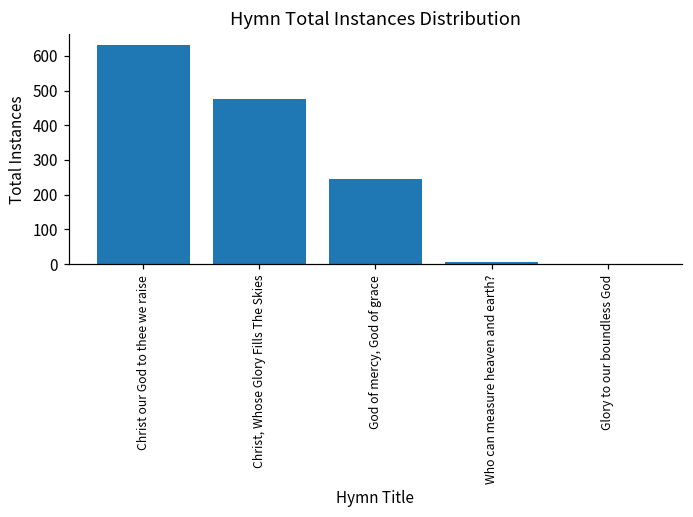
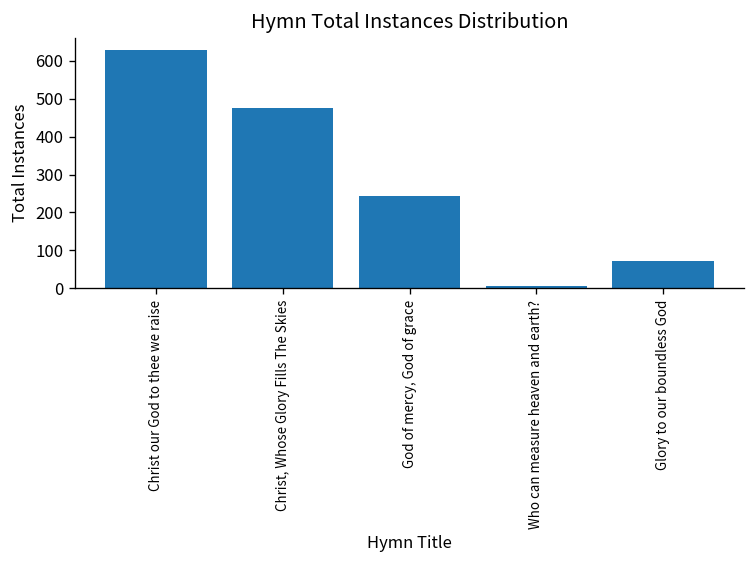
  {
    "Christ our God to thee we raise": 630,
    "Christ, Whose Glory Fills The Skies": 480,
    "God of mercy, God of grace": 240,
-   "Glory to our boundless God": 0
+   "Glory to our boundless God": 70
  }
